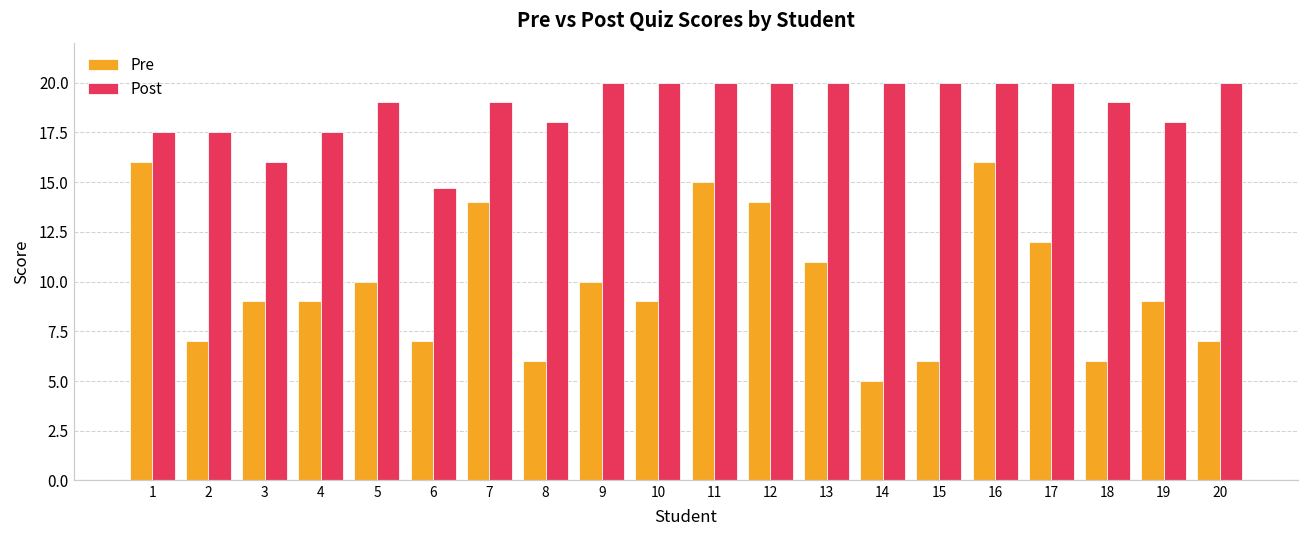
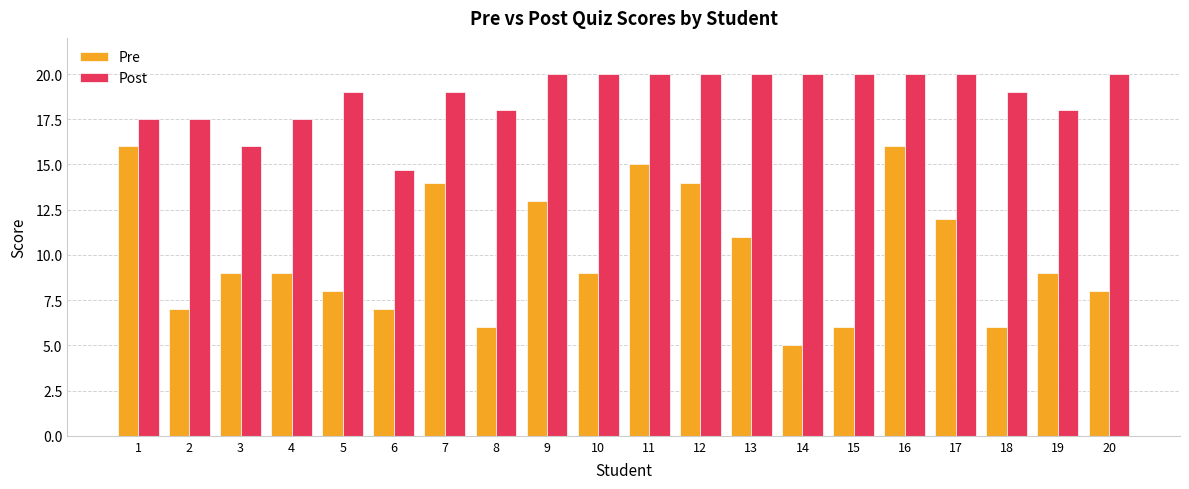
  {
    "Pre": {
      "1": 16,
      "2": 7,
      "3": 9,
      "4": 9,
-     "5": 10,
+     "5": 8,
      "6": 7,
      "7": 14,
      "8": 6,
-     "9": 10,
+     "9": 13,
      "10": 9,
      "11": 15,
      "12": 14,
      "13": 11,
      "14": 5,
      "15": 6,
      "16": 16,
      "17": 12,
      "18": 6,
      "19": 9,
-     "20": 7
+     "20": 8
    },
    "Post": {
      "1": 17.5,
      "2": 17.5,
      "3": 16,
      "4": 17.5,
      "5": 19,
      "6": 14.7,
      "7": 19,
      "8": 18,
      "9": 20,
      "10": 20,
      "11": 20,
      "12": 20,
      "13": 20,
      "14": 20,
      "15": 20,
      "16": 20,
      "17": 20,
      "18": 19,
      "19": 18,
      "20": 20
    }
  }
